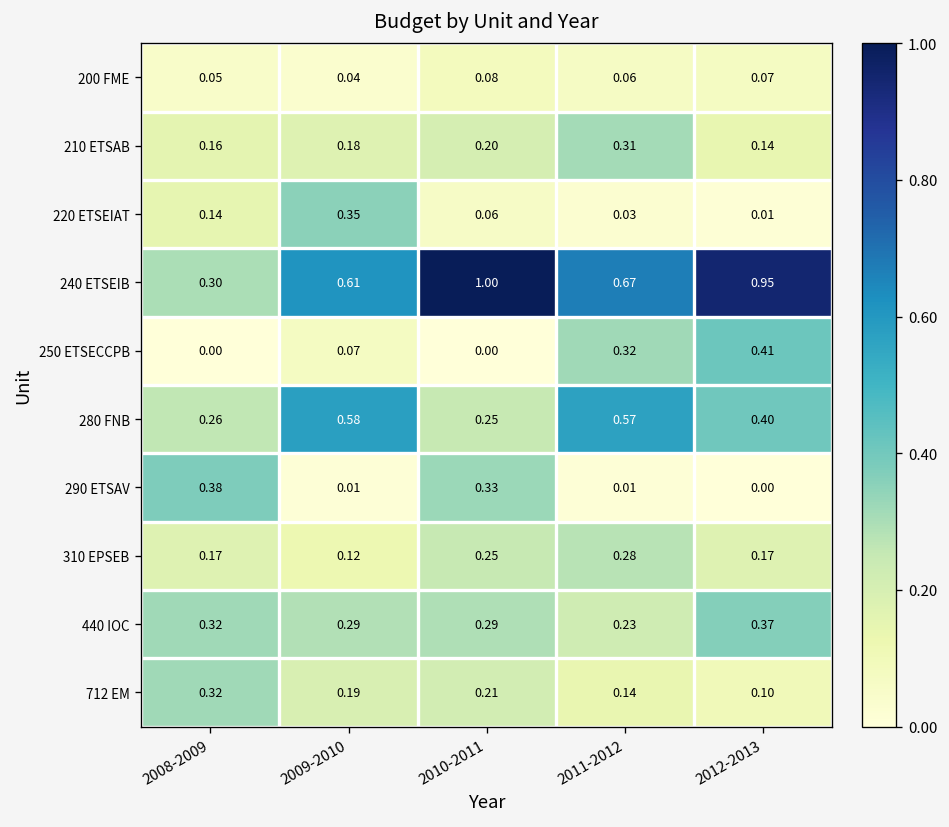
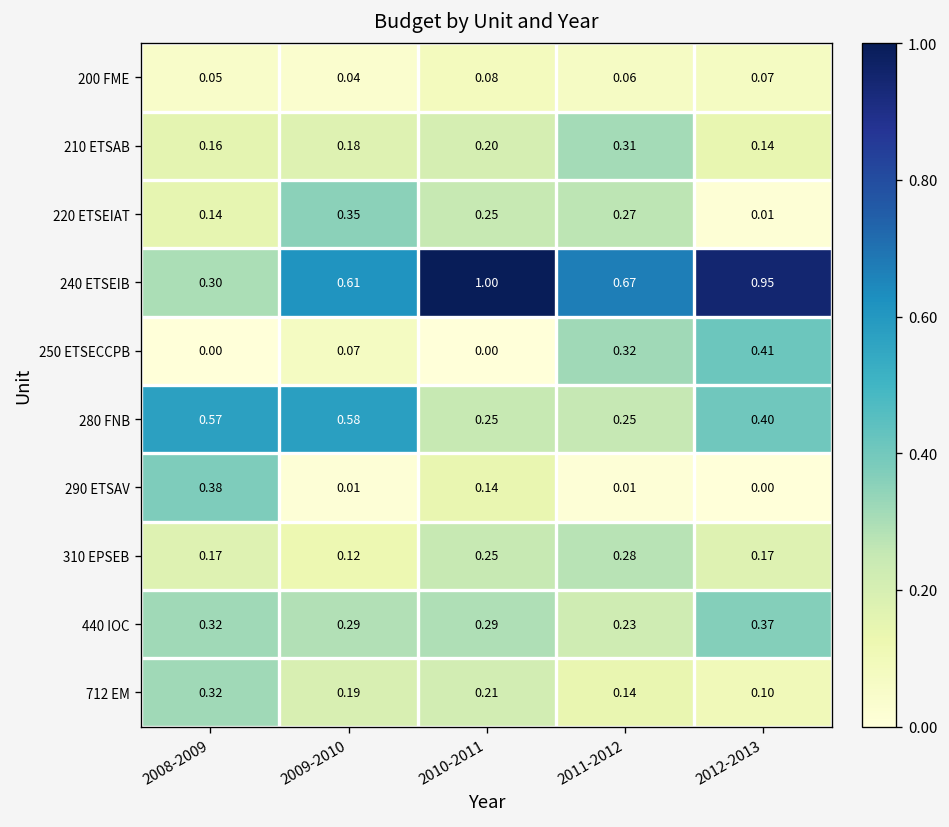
  {
    "200 FME": {
      "2008-2009": 0.05,
      "2009-2010": 0.04,
      "2010-2011": 0.08,
      "2011-2012": 0.06,
      "2012-2013": 0.07
    },
    "210 ETSAB": {
      "2008-2009": 0.16,
      "2009-2010": 0.18,
      "2010-2011": 0.20,
      "2011-2012": 0.31,
      "2012-2013": 0.14
    },
    "220 ETSEIAT": {
      "2008-2009": 0.14,
      "2009-2010": 0.35,
-     "2010-2011": 0.06,
-     "2011-2012": 0.03,
+     "2010-2011": 0.25,
+     "2011-2012": 0.27,
      "2012-2013": 0.01
    },
    "240 ETSEIB": {
      "2008-2009": 0.30,
      "2009-2010": 0.61,
      "2010-2011": 1.00,
      "2011-2012": 0.67,
      "2012-2013": 0.95
    },
    "250 ETSECCPB": {
      "2008-2009": 0.00,
      "2009-2010": 0.07,
      "2010-2011": 0.00,
      "2011-2012": 0.32,
      "2012-2013": 0.41
    },
    "280 FNB": {
-     "2008-2009": 0.26,
+     "2008-2009": 0.57,
      "2009-2010": 0.58,
      "2010-2011": 0.25,
-     "2011-2012": 0.57,
+     "2011-2012": 0.25,
      "2012-2013": 0.40
    },
    "290 ETSAV": {
      "2008-2009": 0.38,
      "2009-2010": 0.01,
-     "2010-2011": 0.33,
+     "2010-2011": 0.14,
      "2011-2012": 0.01,
      "2012-2013": 0.00
    },
    "310 EPSEB": {
      "2008-2009": 0.17,
      "2009-2010": 0.12,
      "2010-2011": 0.25,
      "2011-2012": 0.28,
      "2012-2013": 0.17
    },
    "440 IOC": {
      "2008-2009": 0.32,
      "2009-2010": 0.29,
      "2010-2011": 0.29,
      "2011-2012": 0.23,
      "2012-2013": 0.37
    },
    "712 EM": {
      "2008-2009": 0.32,
      "2009-2010": 0.19,
      "2010-2011": 0.21,
      "2011-2012": 0.14,
      "2012-2013": 0.10
    }
  }
